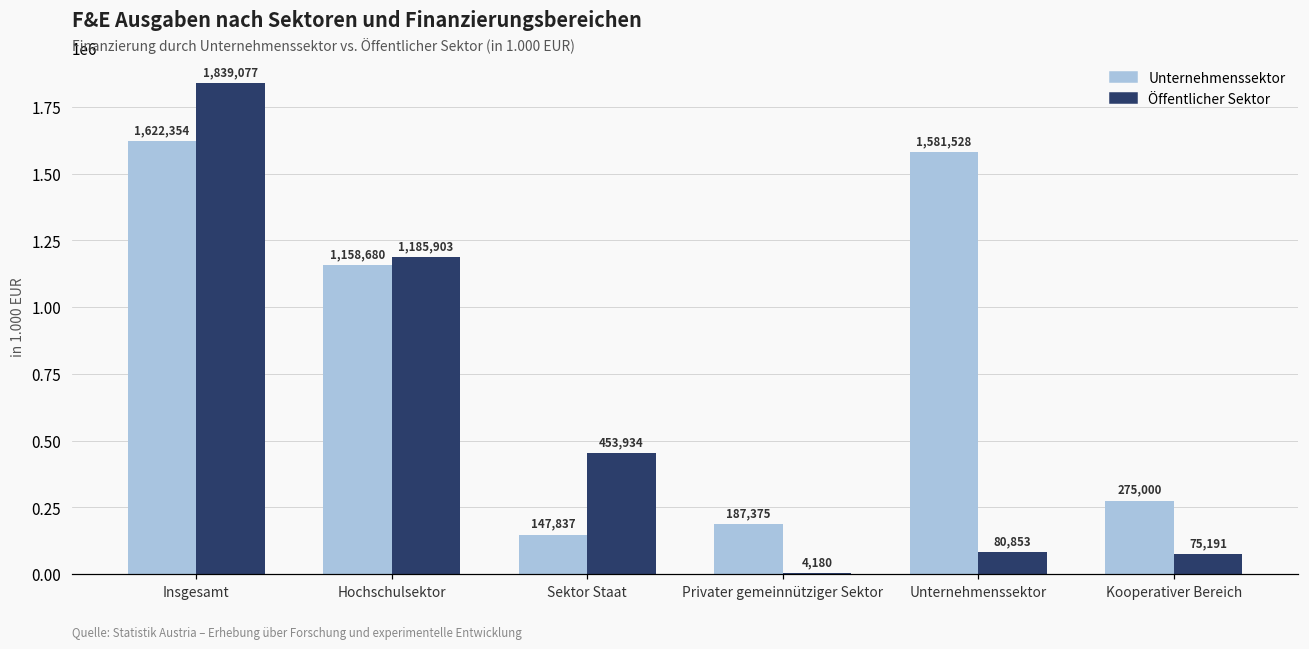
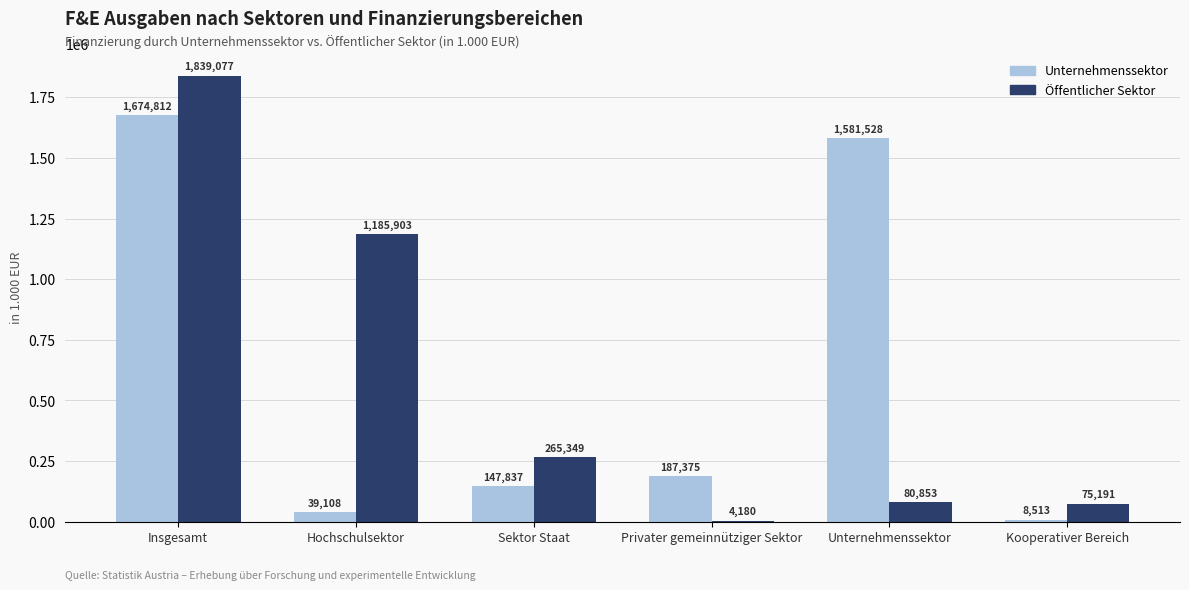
  {
    "Unternehmenssektor": {
-     "Insgesamt": "1,622,354",
-     "Hochschulsektor": "1,158,680",
+     "Insgesamt": "1,674,812",
+     "Hochschulsektor": "39,108",
      "Sektor Staat": "147,837",
      "Privater gemeinnütziger Sektor": "187,375",
      "Unternehmenssektor": "1,581,528",
-     "Kooperativer Bereich": "275,000"
+     "Kooperativer Bereich": "8,513"
    },
    "Öffentlicher Sektor": {
      "Insgesamt": "1,839,077",
      "Hochschulsektor": "1,185,903",
-     "Sektor Staat": "453,934",
+     "Sektor Staat": "265,349",
      "Privater gemeinnütziger Sektor": "4,180",
      "Unternehmenssektor": "80,853",
      "Kooperativer Bereich": "75,191"
    }
  }
